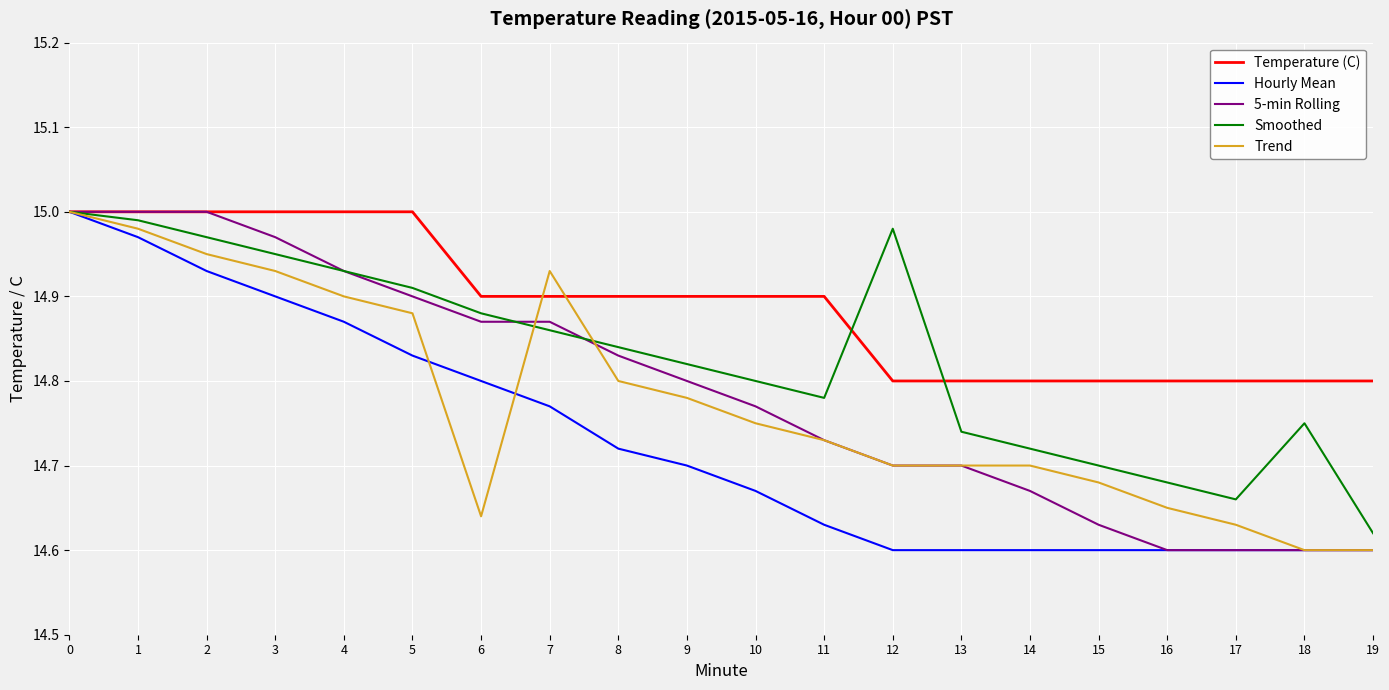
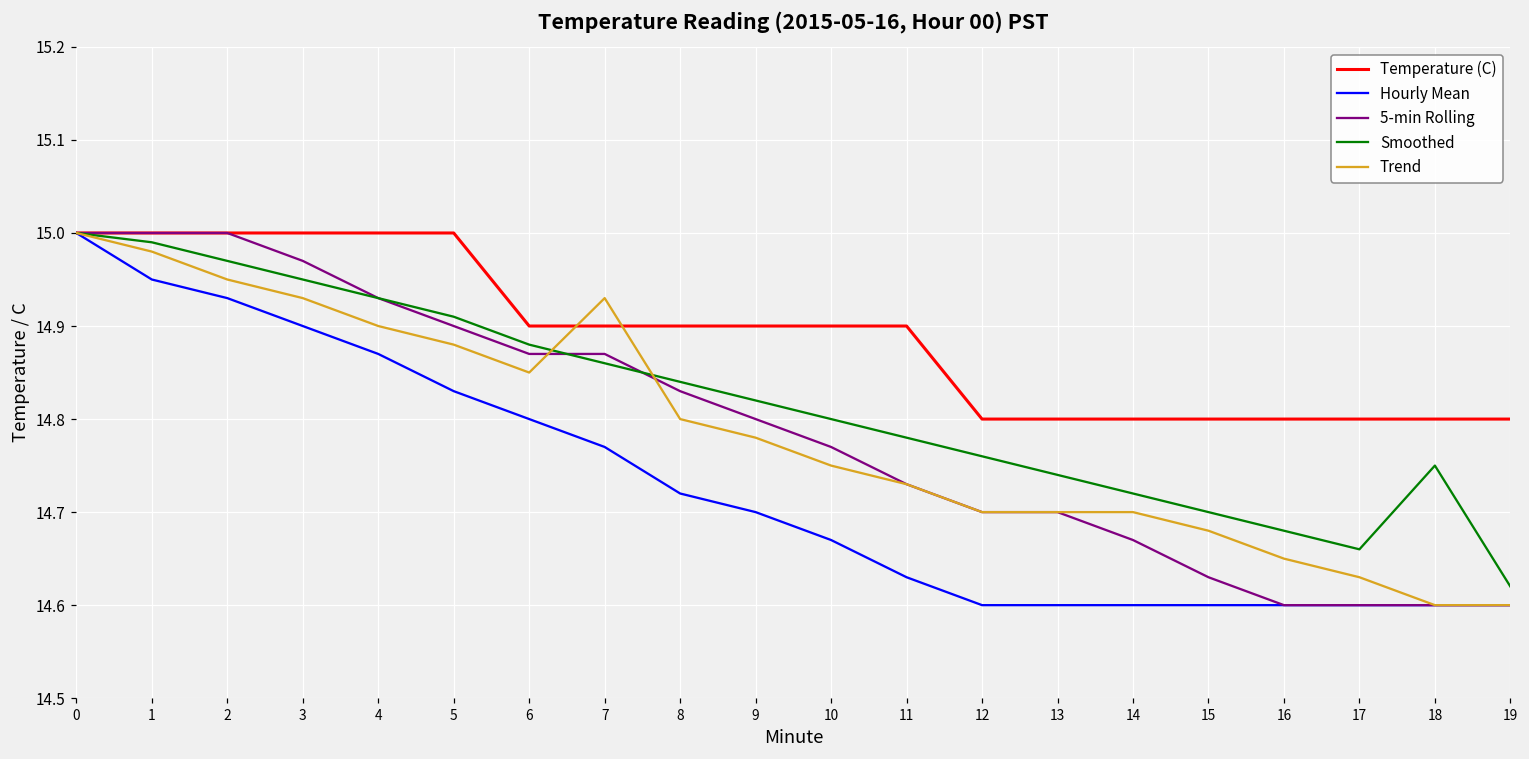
  {
    "Temperature (C)": {
      "3": 15.00,
      "4": 15.00,
      "5": 15.00,
      "6": 14.90,
      "7": 14.90,
      "8": 14.90,
      "9": 14.90,
      "10": 14.90,
      "11": 14.90,
      "12": 14.80,
      "13": 14.80,
      "14": 14.80,
      "15": 14.80,
      "16": 14.80,
      "17": 14.80,
      "18": 14.80,
      "19": 14.80
    },
    "Hourly Mean": {
-     "1": 14.97,
+     "1": 14.95,
      "2": 14.93,
      "3": 14.90,
      "4": 14.87,
      "5": 14.83,
      "6": 14.80,
      "7": 14.77,
      "8": 14.72,
      "9": 14.70,
      "10": 14.67,
      "11": 14.63,
      "12": 14.60,
      "13": 14.60,
      "14": 14.60,
      "15": 14.60
    },
    "5-min Rolling": {
      "3": 14.97,
      "5": 14.90,
      "6": 14.87,
      "7": 14.87,
      "8": 14.83,
      "9": 14.80,
      "10": 14.77,
      "14": 14.67,
      "15": 14.63
    },
    "Smoothed": {
      "1": 14.99,
      "2": 14.97,
      "3": 14.95,
      "5": 14.91,
      "6": 14.88,
      "7": 14.86,
      "8": 14.84,
      "9": 14.82,
      "10": 14.80,
      "11": 14.78,
-     "12": 14.98,
+     "12": 14.76,
      "13": 14.74,
      "14": 14.72,
      "15": 14.70,
      "16": 14.68,
      "17": 14.66,
      "18": 14.75,
      "19": 14.62
    },
    "Trend": {
      "1": 14.98,
      "2": 14.95,
      "3": 14.93,
      "4": 14.90,
      "5": 14.88,
-     "6": 14.64,
+     "6": 14.85,
      "7": 14.93,
      "8": 14.80,
      "9": 14.78,
      "10": 14.75,
      "14": 14.70,
      "15": 14.68,
      "16": 14.65,
      "17": 14.63
    }
  }
